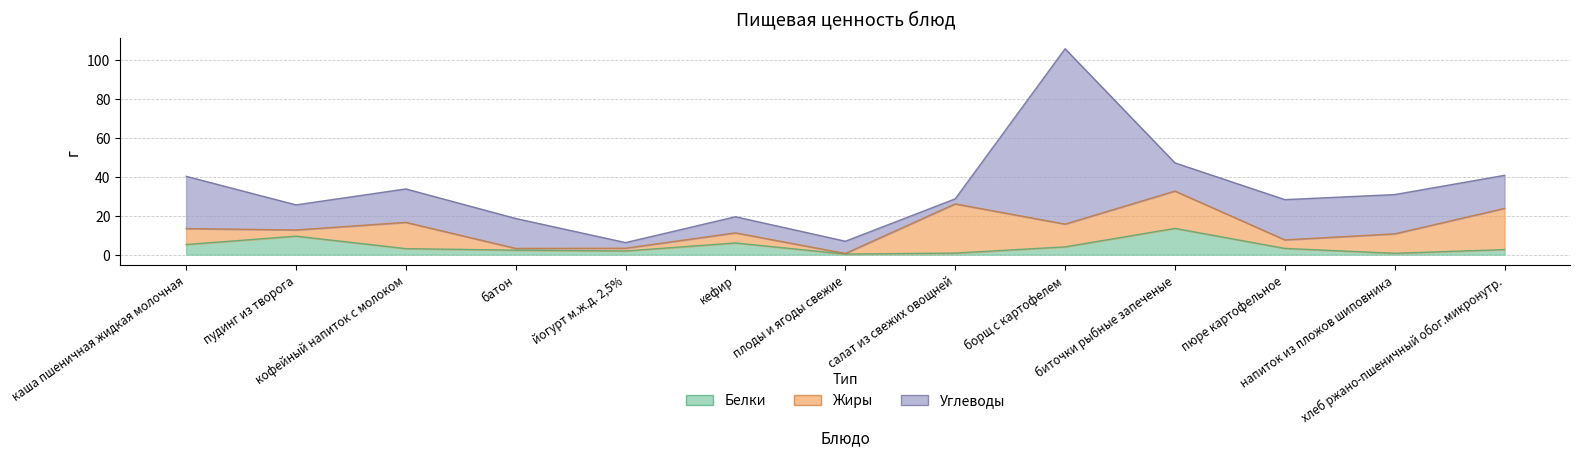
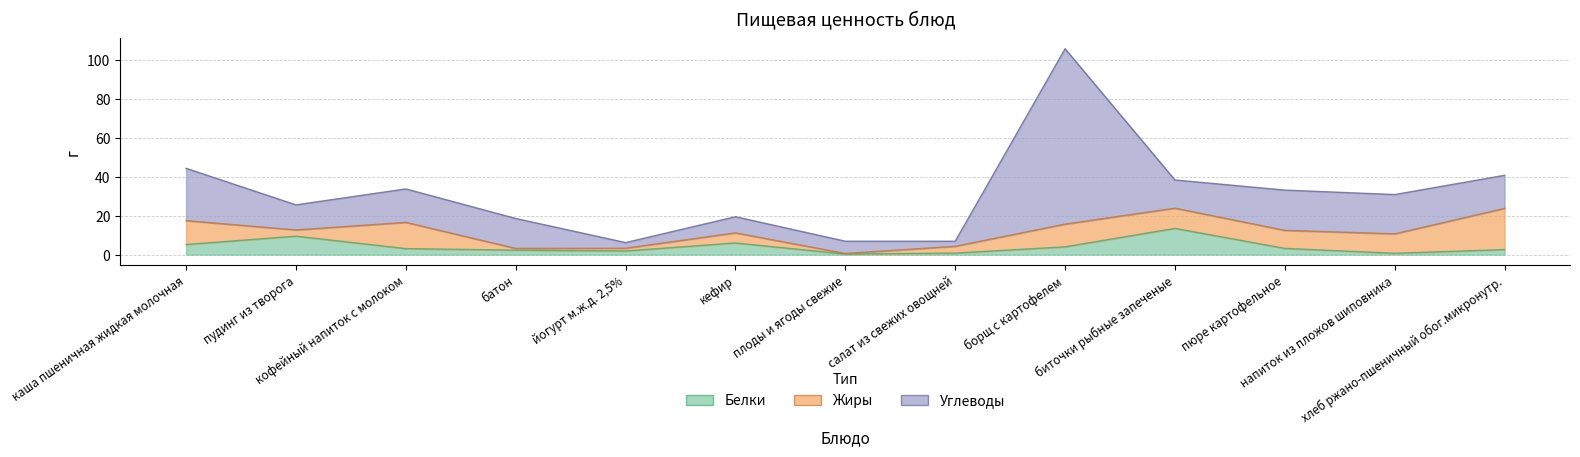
  {
    "Жиры": {
-     "каша пшеничная жидкая молочная": 8,
+     "каша пшеничная жидкая молочная": 12,
      "пудинг из творога": 3,
      "кофейный напиток с молоком": 14,
      "йогурт м.ж.д. 2,5%": 1,
      "кефир": 5,
-     "салат из свежих овощней": 25,
+     "салат из свежих овощней": 4,
      "борщ с картофелем": 12,
-     "биточки рыбные запеченые": 19,
-     "пюре картофельное": 4,
+     "биточки рыбные запеченые": 10,
+     "пюре картофельное": 9,
      "напиток из пложов шиповника": 10,
      "хлеб ржано-пшеничный обог.микронутр.": 21
    }
  }
